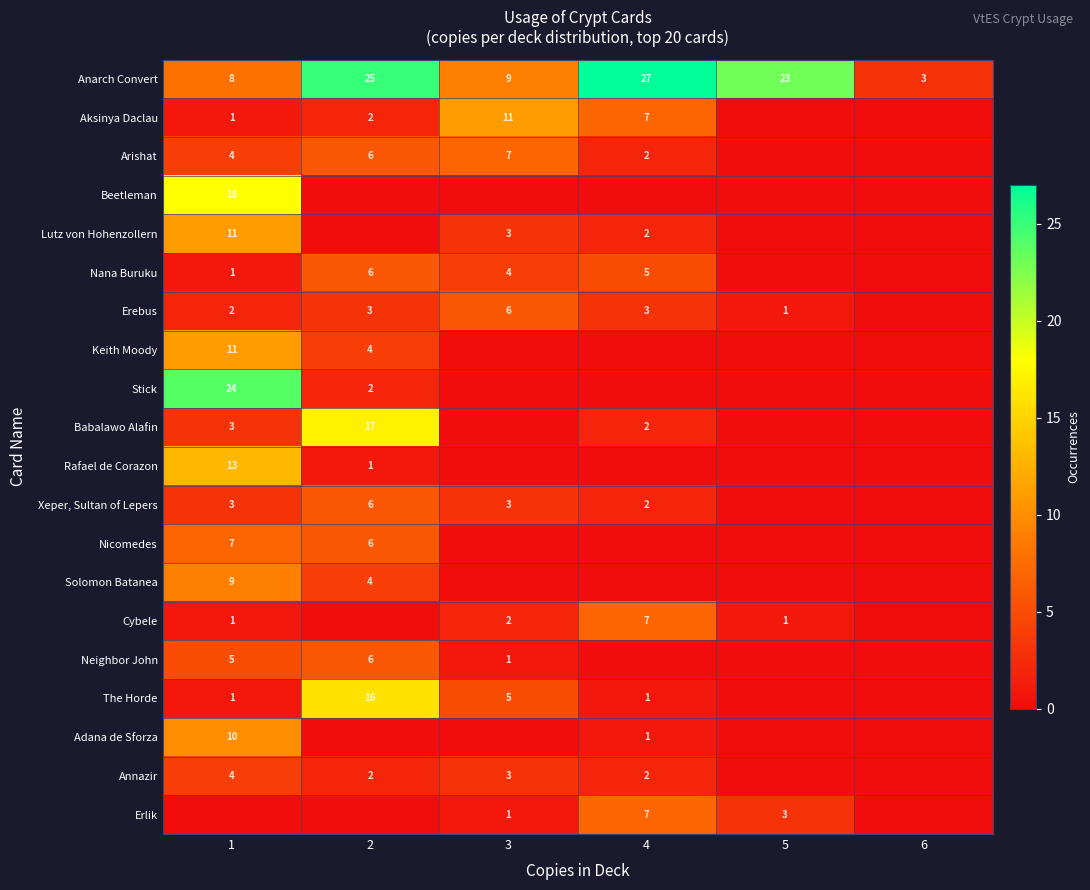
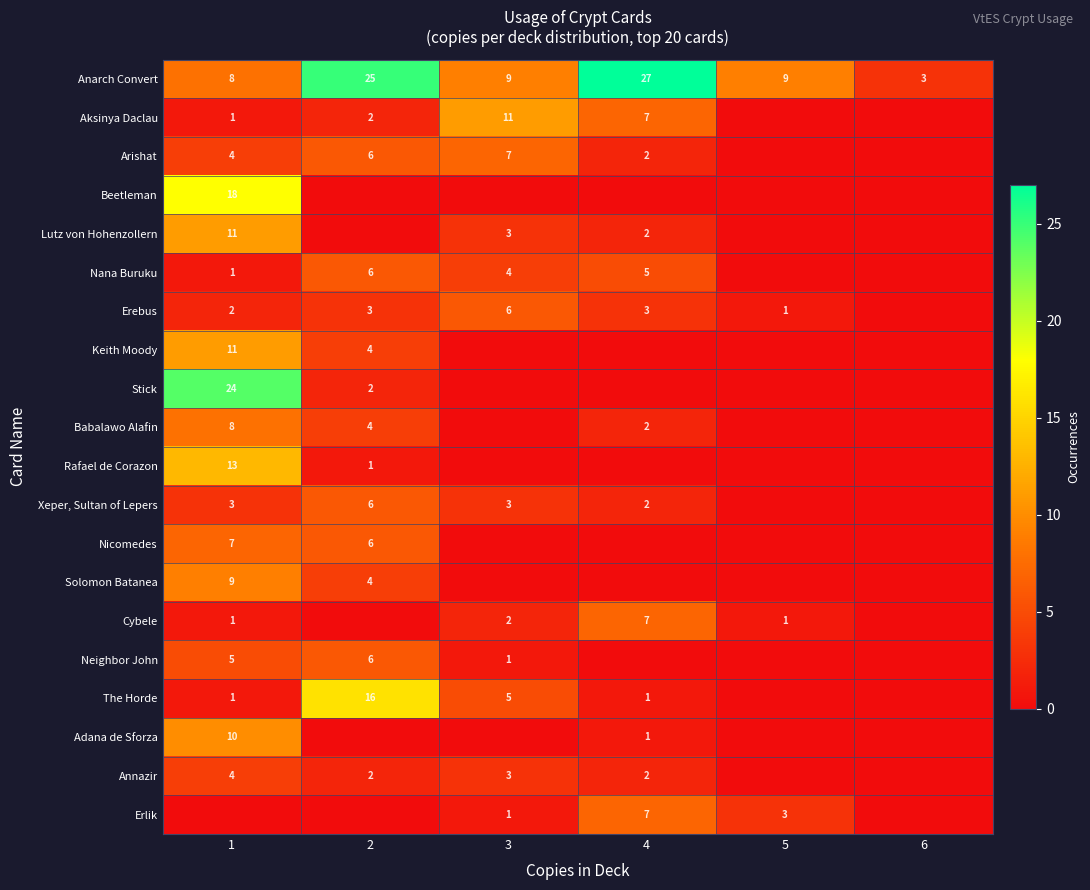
  {
    "Anarch Convert": {
      "1": 8,
      "2": 25,
      "3": 9,
      "4": 27,
-     "5": 23,
+     "5": 9,
      "6": 3
    },
    "Aksinya Daclau": {
      "1": 1,
      "2": 2,
      "3": 11,
      "4": 7
    },
    "Arishat": {
      "1": 4,
      "2": 6,
      "3": 7,
      "4": 2
    },
    "Beetleman": {
      "1": 18
    },
    "Lutz von Hohenzollern": {
      "1": 11,
      "3": 3,
      "4": 2
    },
    "Nana Buruku": {
      "1": 1,
      "2": 6,
      "3": 4,
      "4": 5
    },
    "Erebus": {
      "1": 2,
      "2": 3,
      "3": 6,
      "4": 3,
      "5": 1
    },
    "Keith Moody": {
      "1": 11,
      "2": 4
    },
    "Stick": {
      "1": 24,
      "2": 2
    },
    "Babalawo Alafin": {
-     "1": 3,
-     "2": 17,
+     "1": 8,
+     "2": 4,
      "4": 2
    },
    "Rafael de Corazon": {
      "1": 13,
      "2": 1
    },
    "Xeper, Sultan of Lepers": {
      "1": 3,
      "2": 6,
      "3": 3,
      "4": 2
    },
    "Nicomedes": {
      "1": 7,
      "2": 6
    },
    "Solomon Batanea": {
      "1": 9,
      "2": 4
    },
    "Cybele": {
      "1": 1,
      "3": 2,
      "4": 7,
      "5": 1
    },
    "Neighbor John": {
      "1": 5,
      "2": 6,
      "3": 1
    },
    "The Horde": {
      "1": 1,
      "2": 16,
      "3": 5,
      "4": 1
    },
    "Adana de Sforza": {
      "1": 10,
      "4": 1
    },
    "Annazir": {
      "1": 4,
      "2": 2,
      "3": 3,
      "4": 2
    },
    "Erlik": {
      "3": 1,
      "4": 7,
      "5": 3
    }
  }
